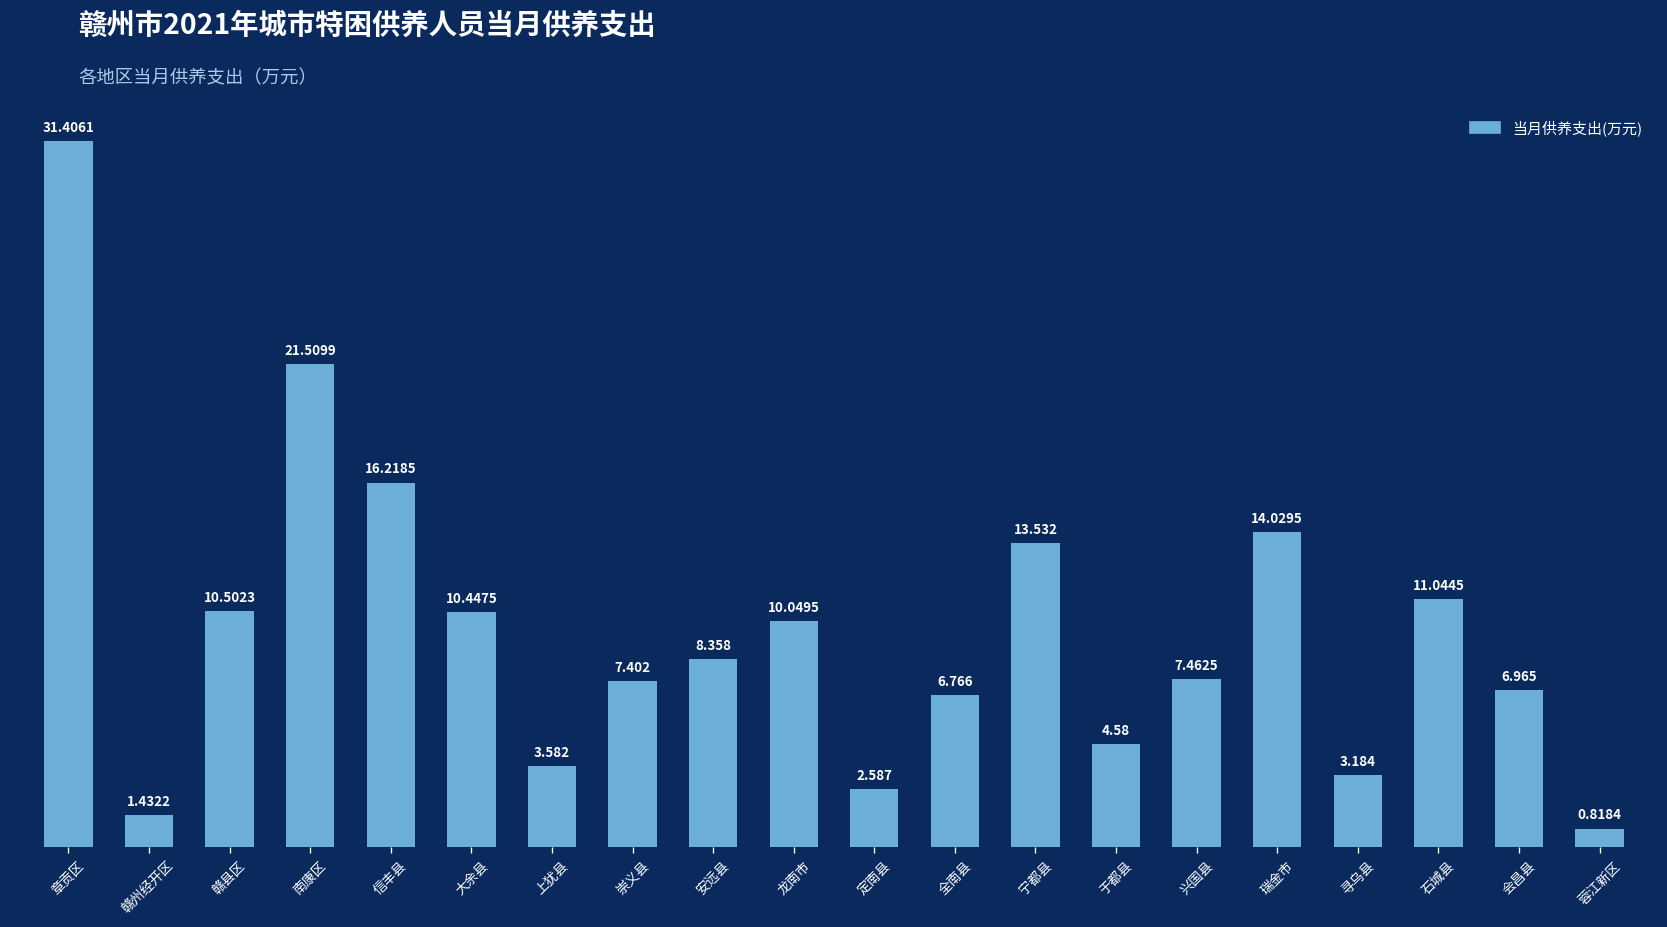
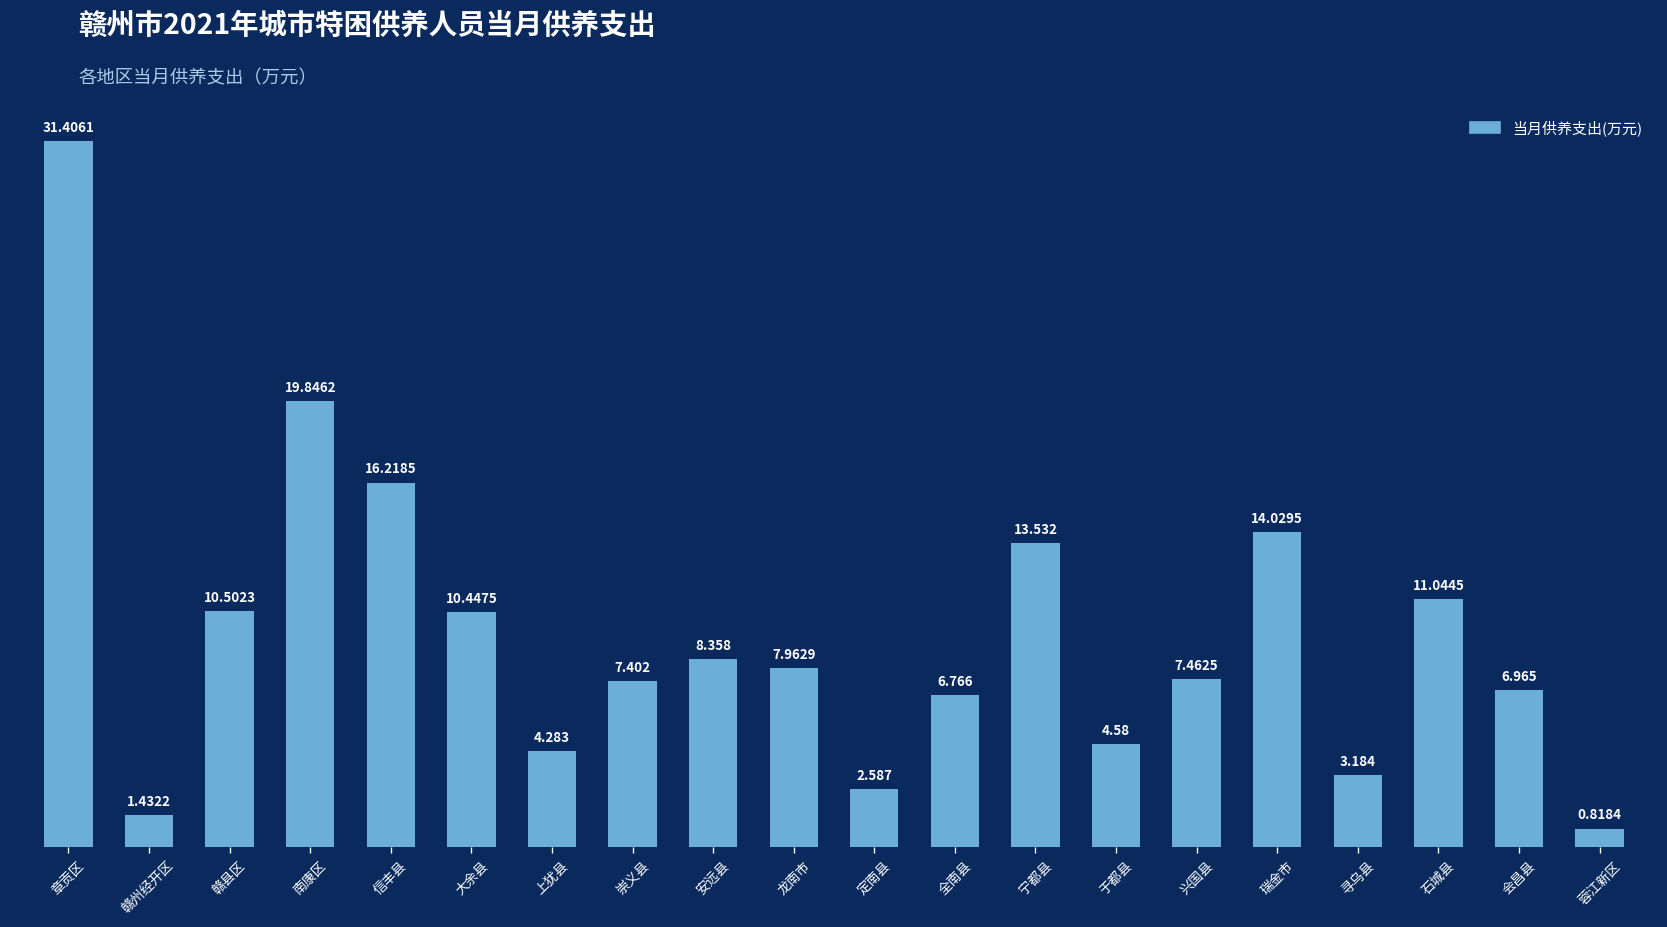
  {
    "章贡区": 31.4061,
    "赣州经开区": 1.4322,
    "赣县区": 10.5023,
-   "南康区": 21.5099,
+   "南康区": 19.8462,
    "信丰县": 16.2185,
    "大余县": 10.4475,
-   "上犹县": 3.582,
+   "上犹县": 4.283,
    "崇义县": 7.402,
    "安远县": 8.358,
-   "龙南市": 10.0495,
+   "龙南市": 7.9629,
    "定南县": 2.587,
    "全南县": 6.766,
    "宁都县": 13.532,
    "于都县": 4.58,
    "兴国县": 7.4625,
    "瑞金市": 14.0295,
    "寻乌县": 3.184,
    "石城县": 11.0445,
    "会昌县": 6.965,
    "蓉江新区": 0.8184
  }
